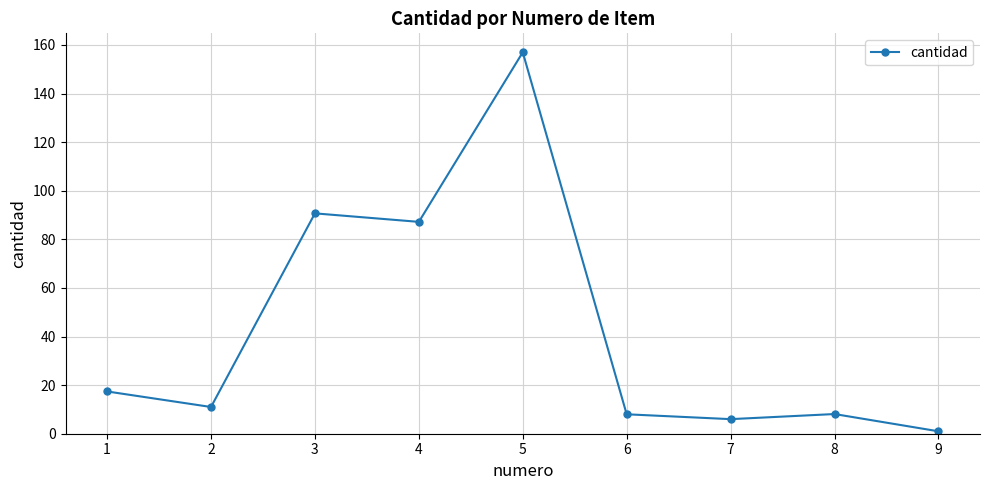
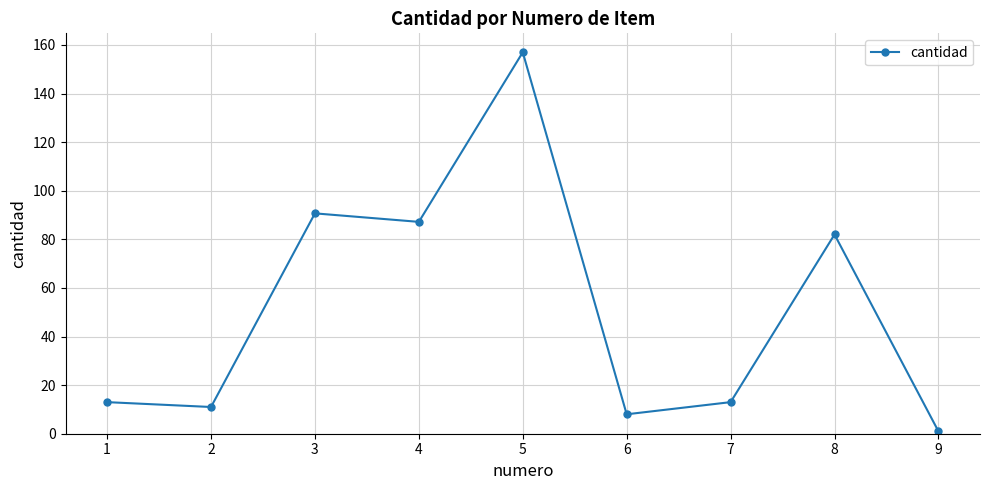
  {
-   "1": 17,
+   "1": 13,
    "2": 11,
    "3": 91,
    "4": 87,
    "5": 157,
    "6": 8,
-   "7": 6,
-   "8": 8,
+   "7": 13,
+   "8": 82,
    "9": 1
  }
